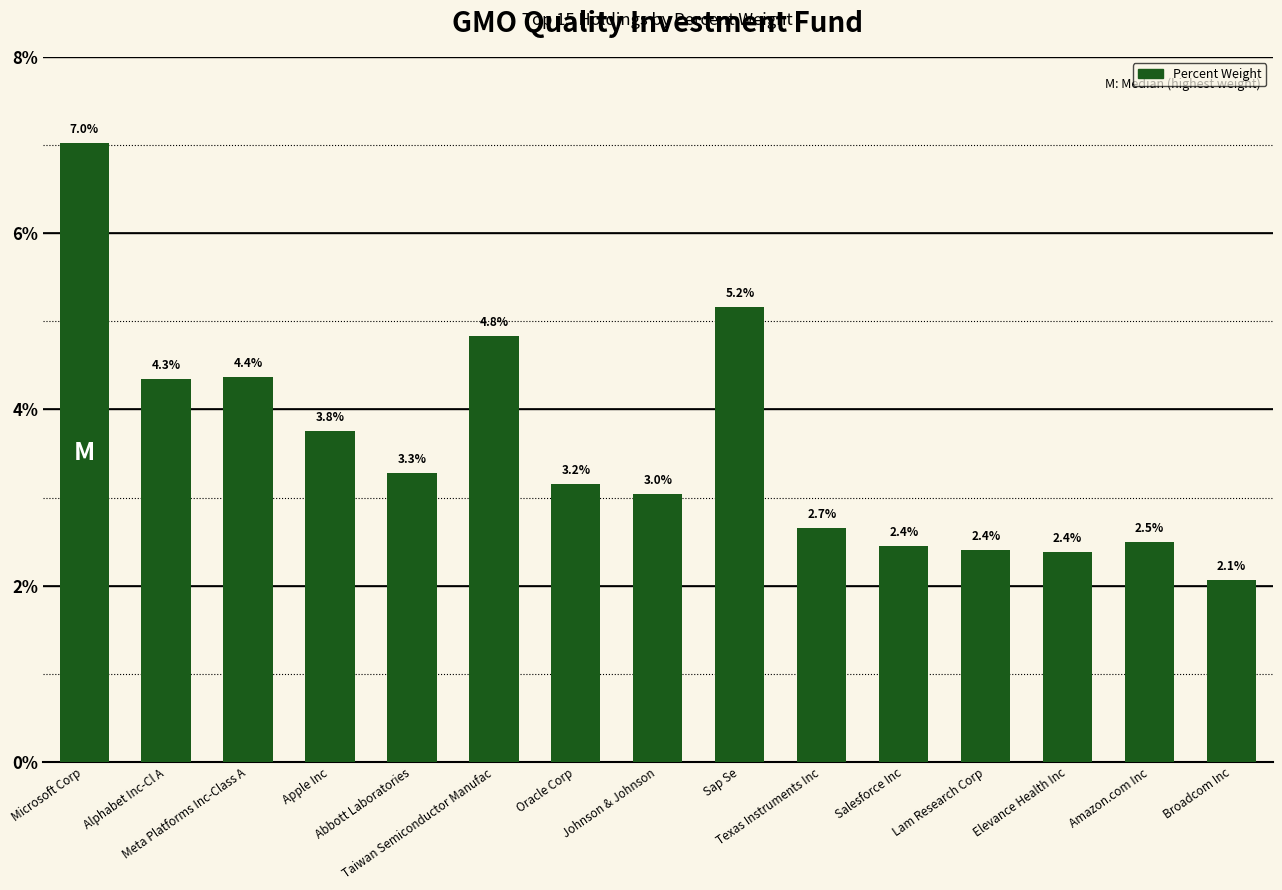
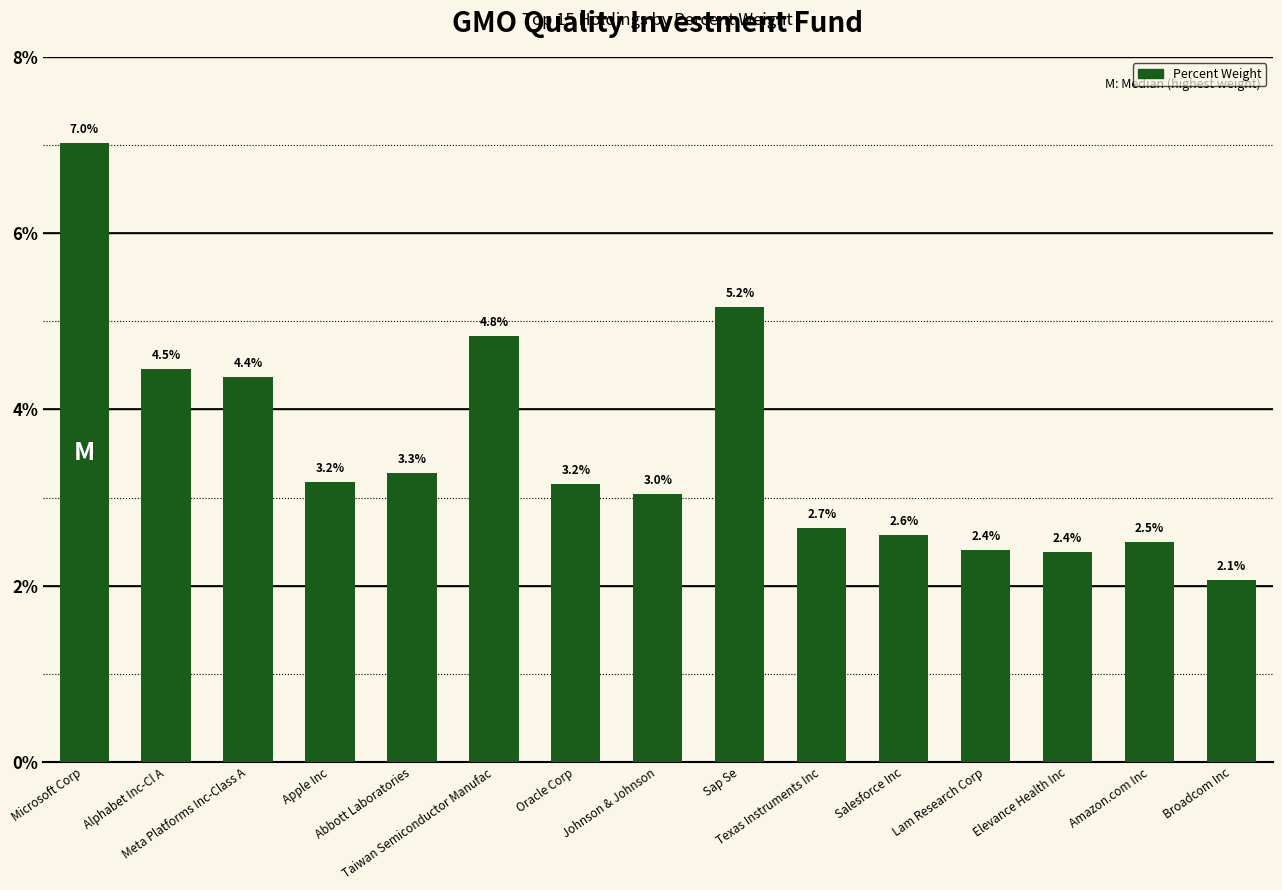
  {
    "Microsoft Corp": "7.0%",
-   "Alphabet Inc-Cl A": "4.3%",
+   "Alphabet Inc-Cl A": "4.5%",
    "Meta Platforms Inc-Class A": "4.4%",
-   "Apple Inc": "3.8%",
+   "Apple Inc": "3.2%",
    "Abbott Laboratories": "3.3%",
    "Taiwan Semiconductor Manufac": "4.8%",
    "Oracle Corp": "3.2%",
    "Johnson & Johnson": "3.0%",
    "Sap Se": "5.2%",
    "Texas Instruments Inc": "2.7%",
-   "Salesforce Inc": "2.4%",
+   "Salesforce Inc": "2.6%",
    "Lam Research Corp": "2.4%",
    "Elevance Health Inc": "2.4%",
    "Amazon.com Inc": "2.5%",
    "Broadcom Inc": "2.1%"
  }
